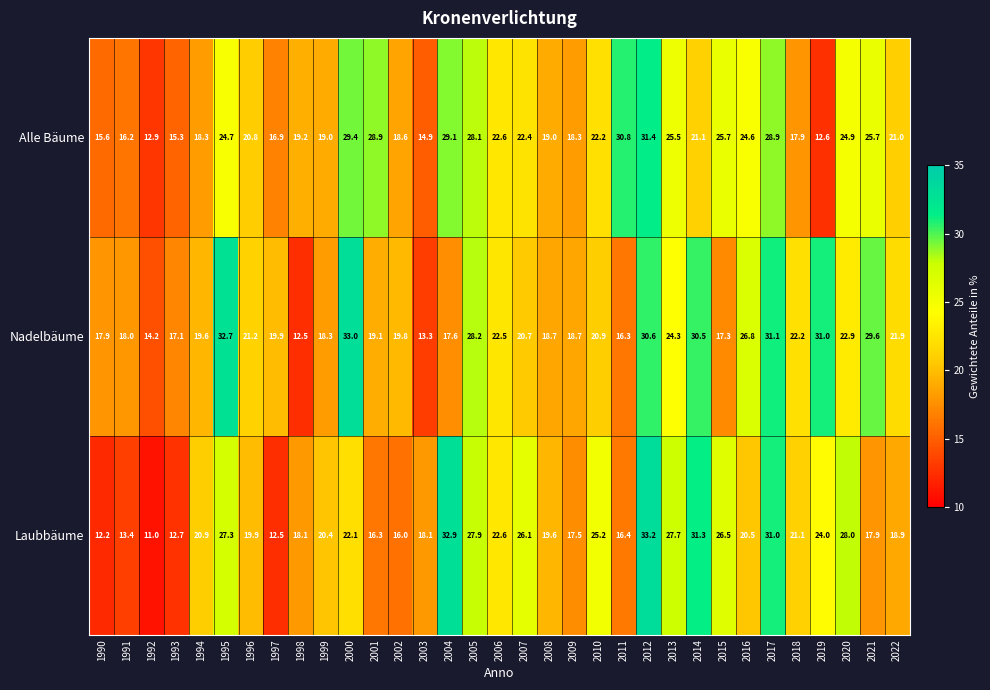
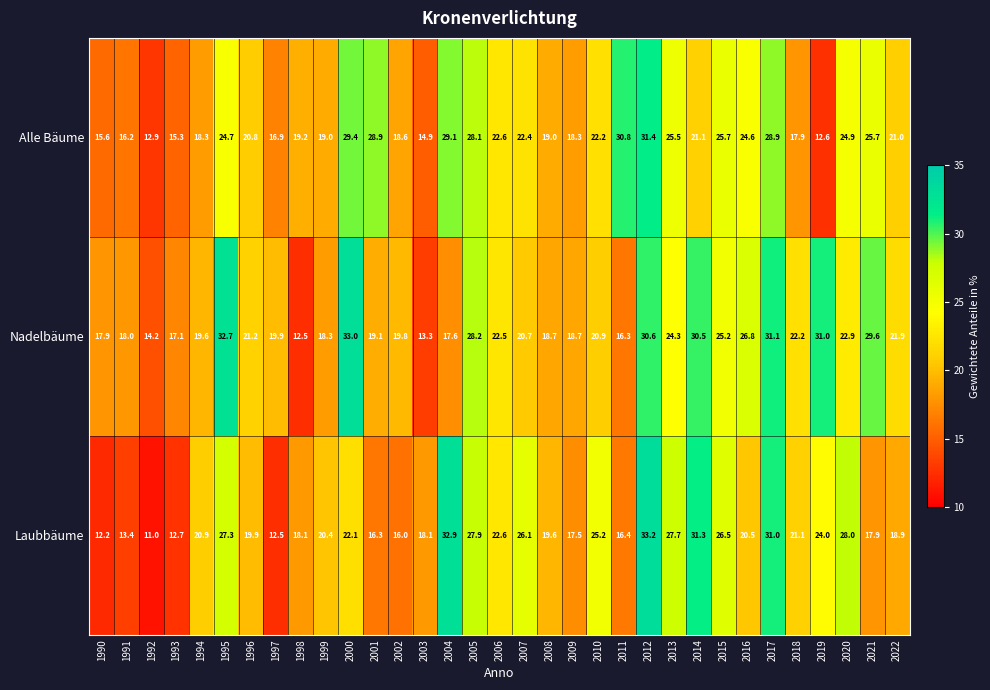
  {
    "Alle Bäume": {
      "1990": 15.6,
      "1991": 16.2,
      "1992": 12.9,
      "1993": 15.3,
      "1994": 18.3,
      "1995": 24.7,
      "1996": 20.8,
      "1997": 16.9,
      "1998": 19.2,
      "1999": 19.0,
      "2000": 29.4,
      "2001": 28.9,
      "2002": 18.6,
      "2003": 14.9,
      "2004": 29.1,
      "2005": 28.1,
      "2006": 22.6,
      "2007": 22.4,
      "2008": 19.0,
      "2009": 18.3,
      "2010": 22.2,
      "2011": 30.8,
      "2012": 31.4,
      "2013": 25.5,
      "2014": 21.1,
      "2015": 25.7,
      "2016": 24.6,
      "2017": 28.9,
      "2018": 17.9,
      "2019": 12.6,
      "2020": 24.9,
      "2021": 25.7,
      "2022": 21.0
    },
    "Nadelbäume": {
      "1990": 17.9,
      "1991": 18.0,
      "1992": 14.2,
      "1993": 17.1,
      "1994": 19.6,
      "1995": 32.7,
      "1996": 21.2,
      "1997": 19.9,
      "1998": 12.5,
      "1999": 18.3,
      "2000": 33.0,
      "2001": 19.1,
      "2002": 19.8,
      "2003": 13.3,
      "2004": 17.6,
      "2005": 28.2,
      "2006": 22.5,
      "2007": 20.7,
      "2008": 18.7,
      "2009": 18.7,
      "2010": 20.9,
      "2011": 16.3,
      "2012": 30.6,
      "2013": 24.3,
      "2014": 30.5,
-     "2015": 17.3,
+     "2015": 25.2,
      "2016": 26.8,
      "2017": 31.1,
      "2018": 22.2,
      "2019": 31.0,
      "2020": 22.9,
      "2021": 29.6,
      "2022": 21.9
    },
    "Laubbäume": {
      "1990": 12.2,
      "1991": 13.4,
      "1992": 11.0,
      "1993": 12.7,
      "1994": 20.9,
      "1995": 27.3,
      "1996": 19.9,
      "1997": 12.5,
      "1998": 18.1,
      "1999": 20.4,
      "2000": 22.1,
      "2001": 16.3,
      "2002": 16.0,
      "2003": 18.1,
      "2004": 32.9,
      "2005": 27.9,
      "2006": 22.6,
      "2007": 26.1,
      "2008": 19.6,
      "2009": 17.5,
      "2010": 25.2,
      "2011": 16.4,
      "2012": 33.2,
      "2013": 27.7,
      "2014": 31.3,
      "2015": 26.5,
      "2016": 20.5,
      "2017": 31.0,
      "2018": 21.1,
      "2019": 24.0,
      "2020": 28.0,
      "2021": 17.9,
      "2022": 18.9
    }
  }
